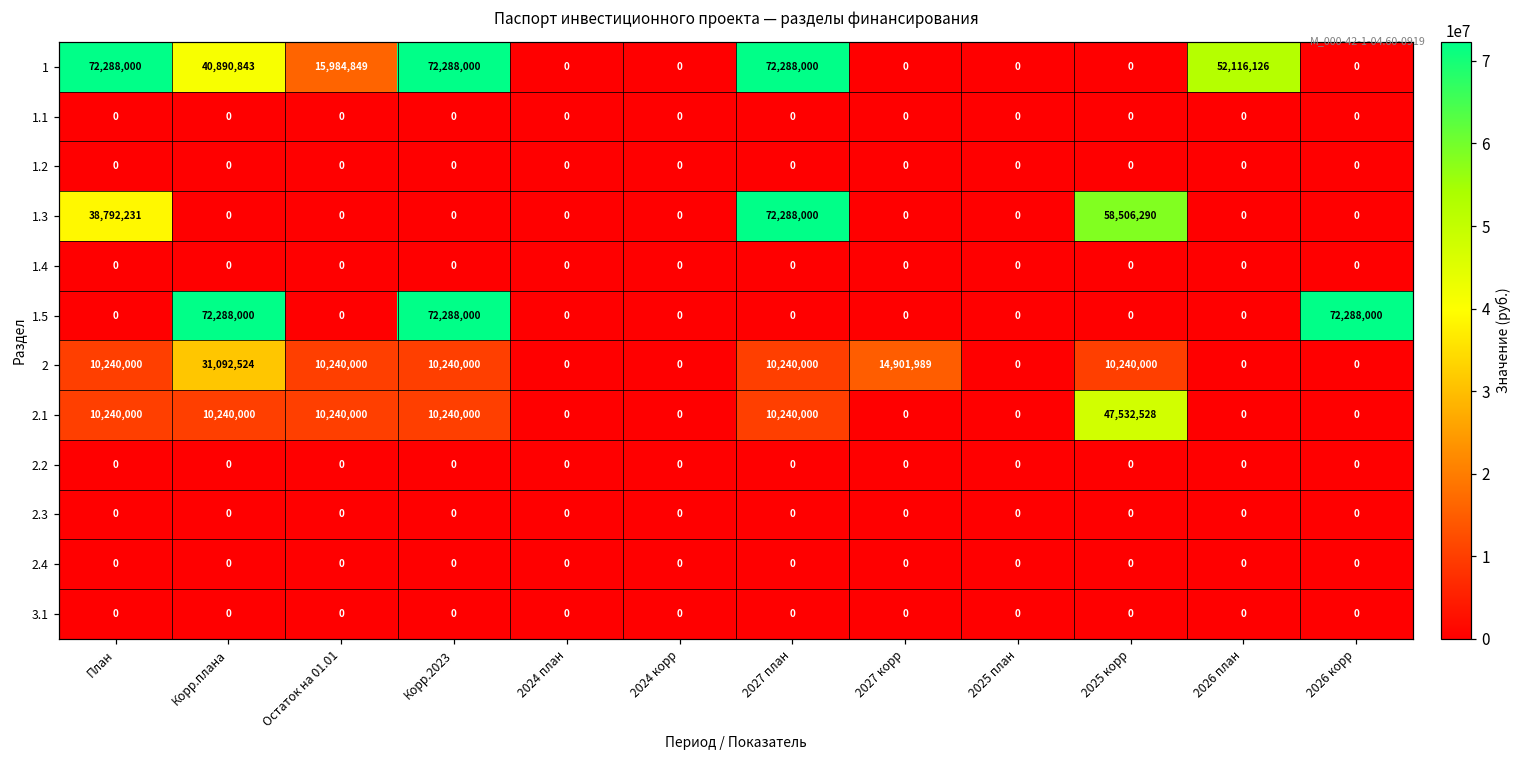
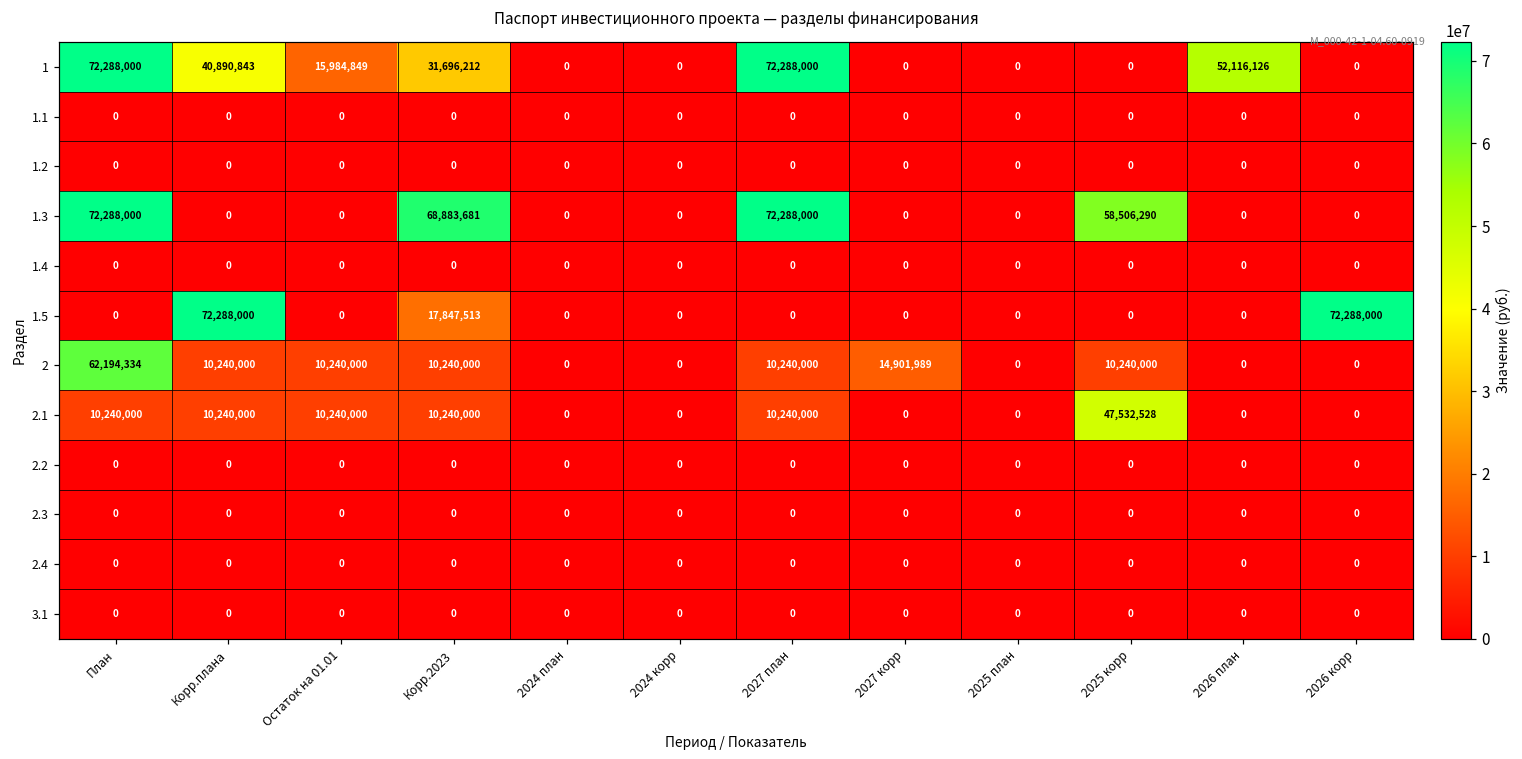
  {
    "1": {
      "План": "72,288,000",
      "Корр.плана": "40,890,843",
      "Остаток на 01.01": "15,984,849",
-     "Корр.2023": "72,288,000",
+     "Корр.2023": "31,696,212",
      "2024 план": "0",
      "2024 корр": "0",
      "2027 план": "72,288,000",
      "2027 корр": "0",
      "2025 план": "0",
      "2025 корр": "0",
      "2026 план": "52,116,126",
      "2026 корр": "0"
    },
    "1.1": {
      "План": "0",
      "Корр.плана": "0",
      "Остаток на 01.01": "0",
      "Корр.2023": "0",
      "2024 план": "0",
      "2024 корр": "0",
      "2027 план": "0",
      "2027 корр": "0",
      "2025 план": "0",
      "2025 корр": "0",
      "2026 план": "0",
      "2026 корр": "0"
    },
    "1.2": {
      "План": "0",
      "Корр.плана": "0",
      "Остаток на 01.01": "0",
      "Корр.2023": "0",
      "2024 план": "0",
      "2024 корр": "0",
      "2027 план": "0",
      "2027 корр": "0",
      "2025 план": "0",
      "2025 корр": "0",
      "2026 план": "0",
      "2026 корр": "0"
    },
    "1.3": {
-     "План": "38,792,231",
+     "План": "72,288,000",
      "Корр.плана": "0",
      "Остаток на 01.01": "0",
-     "Корр.2023": "0",
+     "Корр.2023": "68,883,681",
      "2024 план": "0",
      "2024 корр": "0",
      "2027 план": "72,288,000",
      "2027 корр": "0",
      "2025 план": "0",
      "2025 корр": "58,506,290",
      "2026 план": "0",
      "2026 корр": "0"
    },
    "1.4": {
      "План": "0",
      "Корр.плана": "0",
      "Остаток на 01.01": "0",
      "Корр.2023": "0",
      "2024 план": "0",
      "2024 корр": "0",
      "2027 план": "0",
      "2027 корр": "0",
      "2025 план": "0",
      "2025 корр": "0",
      "2026 план": "0",
      "2026 корр": "0"
    },
    "1.5": {
      "План": "0",
      "Корр.плана": "72,288,000",
      "Остаток на 01.01": "0",
-     "Корр.2023": "72,288,000",
+     "Корр.2023": "17,847,513",
      "2024 план": "0",
      "2024 корр": "0",
      "2027 план": "0",
      "2027 корр": "0",
      "2025 план": "0",
      "2025 корр": "0",
      "2026 план": "0",
      "2026 корр": "72,288,000"
    },
    "2": {
-     "План": "10,240,000",
-     "Корр.плана": "31,092,524",
+     "План": "62,194,334",
+     "Корр.плана": "10,240,000",
      "Остаток на 01.01": "10,240,000",
      "Корр.2023": "10,240,000",
      "2024 план": "0",
      "2024 корр": "0",
      "2027 план": "10,240,000",
      "2027 корр": "14,901,989",
      "2025 план": "0",
      "2025 корр": "10,240,000",
      "2026 план": "0",
      "2026 корр": "0"
    },
    "2.1": {
      "План": "10,240,000",
      "Корр.плана": "10,240,000",
      "Остаток на 01.01": "10,240,000",
      "Корр.2023": "10,240,000",
      "2024 план": "0",
      "2024 корр": "0",
      "2027 план": "10,240,000",
      "2027 корр": "0",
      "2025 план": "0",
      "2025 корр": "47,532,528",
      "2026 план": "0",
      "2026 корр": "0"
    },
    "2.2": {
      "План": "0",
      "Корр.плана": "0",
      "Остаток на 01.01": "0",
      "Корр.2023": "0",
      "2024 план": "0",
      "2024 корр": "0",
      "2027 план": "0",
      "2027 корр": "0",
      "2025 план": "0",
      "2025 корр": "0",
      "2026 план": "0",
      "2026 корр": "0"
    },
    "2.3": {
      "План": "0",
      "Корр.плана": "0",
      "Остаток на 01.01": "0",
      "Корр.2023": "0",
      "2024 план": "0",
      "2024 корр": "0",
      "2027 план": "0",
      "2027 корр": "0",
      "2025 план": "0",
      "2025 корр": "0",
      "2026 план": "0",
      "2026 корр": "0"
    },
    "2.4": {
      "План": "0",
      "Корр.плана": "0",
      "Остаток на 01.01": "0",
      "Корр.2023": "0",
      "2024 план": "0",
      "2024 корр": "0",
      "2027 план": "0",
      "2027 корр": "0",
      "2025 план": "0",
      "2025 корр": "0",
      "2026 план": "0",
      "2026 корр": "0"
    },
    "3.1": {
      "План": "0",
      "Корр.плана": "0",
      "Остаток на 01.01": "0",
      "Корр.2023": "0",
      "2024 план": "0",
      "2024 корр": "0",
      "2027 план": "0",
      "2027 корр": "0",
      "2025 план": "0",
      "2025 корр": "0",
      "2026 план": "0",
      "2026 корр": "0"
    }
  }
